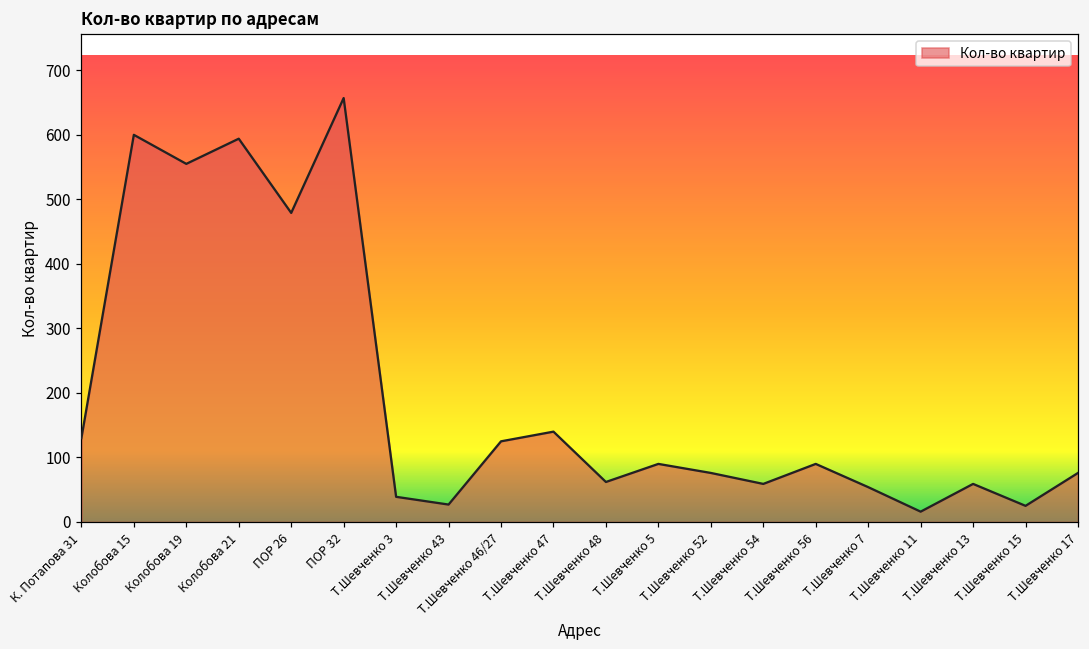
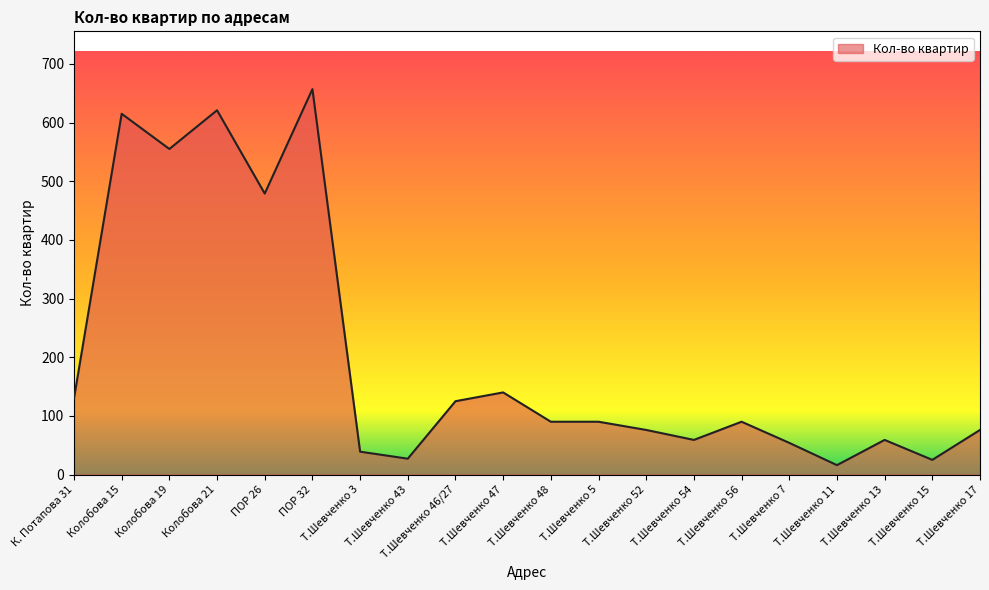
  {
    "К. Потапова 31": 130,
-   "Колобова 15": 600,
+   "Колобова 15": 620,
    "Колобова 19": 560,
-   "Колобова 21": 590,
+   "Колобова 21": 620,
    "ПОР 26": 480,
    "ПОР 32": 660,
    "Т.Шевченко 3": 40,
    "Т.Шевченко 43": 30,
    "Т.Шевченко 46/27": 130,
    "Т.Шевченко 47": 140,
-   "Т.Шевченко 48": 60,
+   "Т.Шевченко 48": 90,
    "Т.Шевченко 5": 90,
    "Т.Шевченко 52": 80,
    "Т.Шевченко 54": 60,
    "Т.Шевченко 56": 90,
    "Т.Шевченко 7": 50,
    "Т.Шевченко 11": 20,
    "Т.Шевченко 13": 60,
    "Т.Шевченко 15": 30,
    "Т.Шевченко 17": 80
  }
